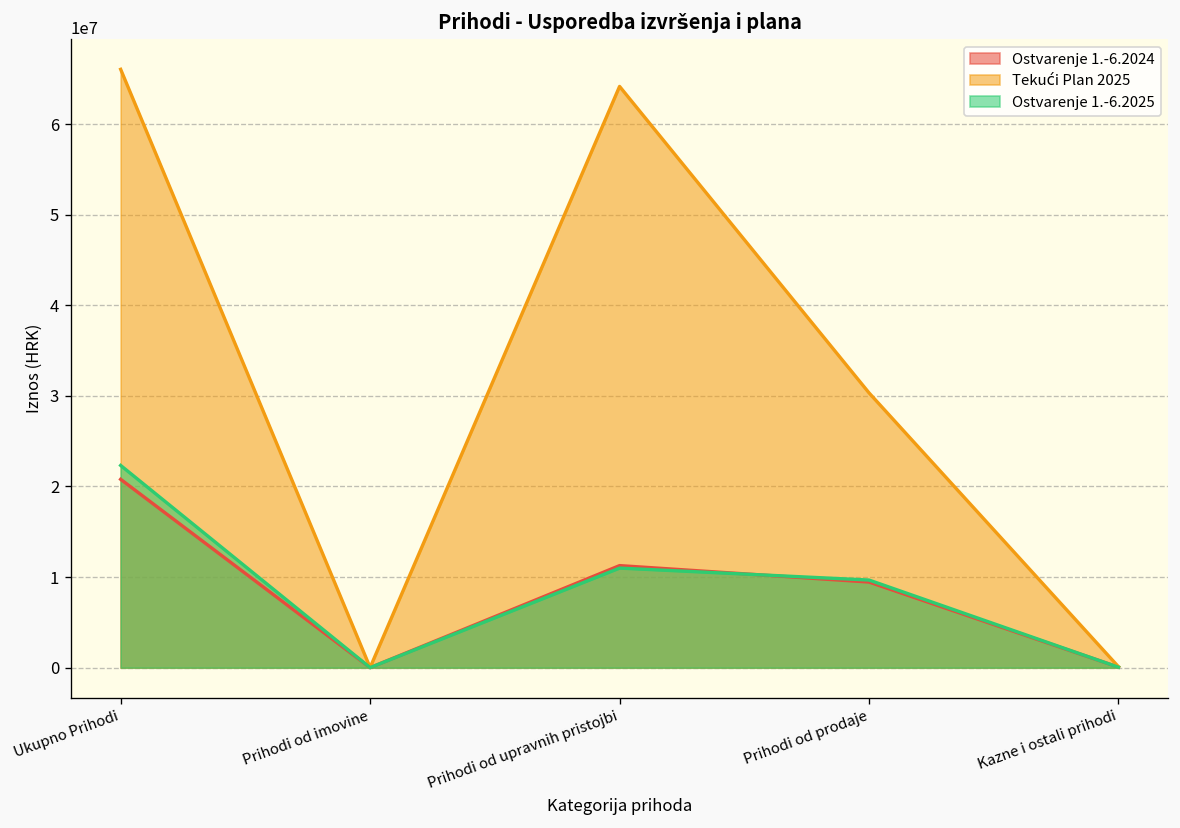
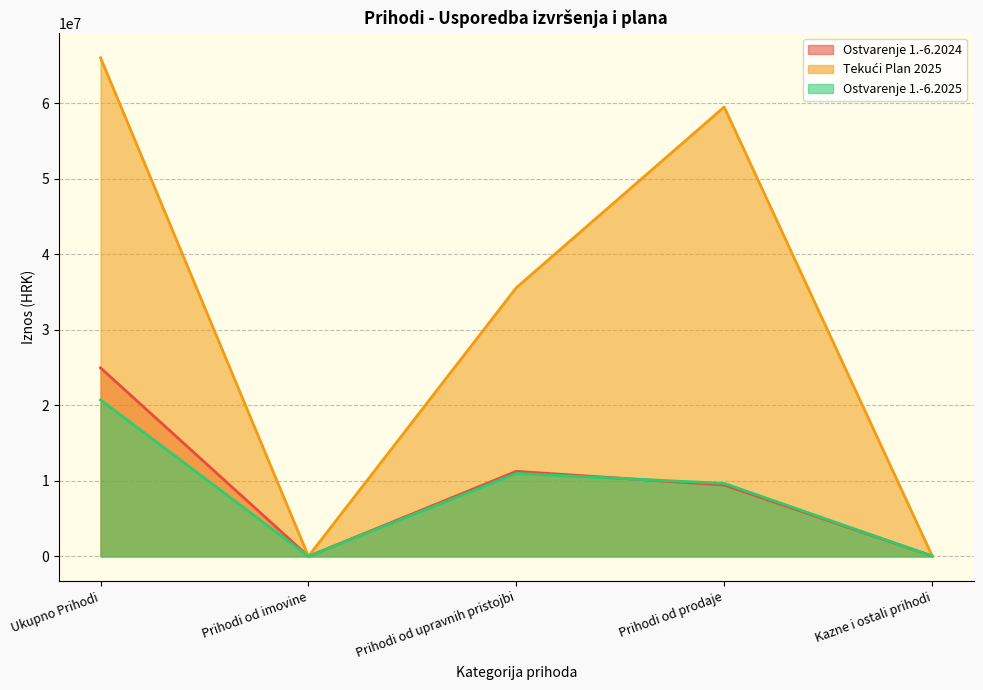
  {
    "Ostvarenje 1.-6.2024": {
-     "Ukupno Prihodi": 21000000
+     "Ukupno Prihodi": 25000000
    },
    "Tekući Plan 2025": {
      "Ukupno Prihodi": 66000000,
-     "Prihodi od upravnih pristojbi": 64000000,
-     "Prihodi od prodaje": 30000000
+     "Prihodi od upravnih pristojbi": 36000000,
+     "Prihodi od prodaje": 60000000
    },
    "Ostvarenje 1.-6.2025": {
-     "Ukupno Prihodi": 22000000
+     "Ukupno Prihodi": 21000000
    }
  }
